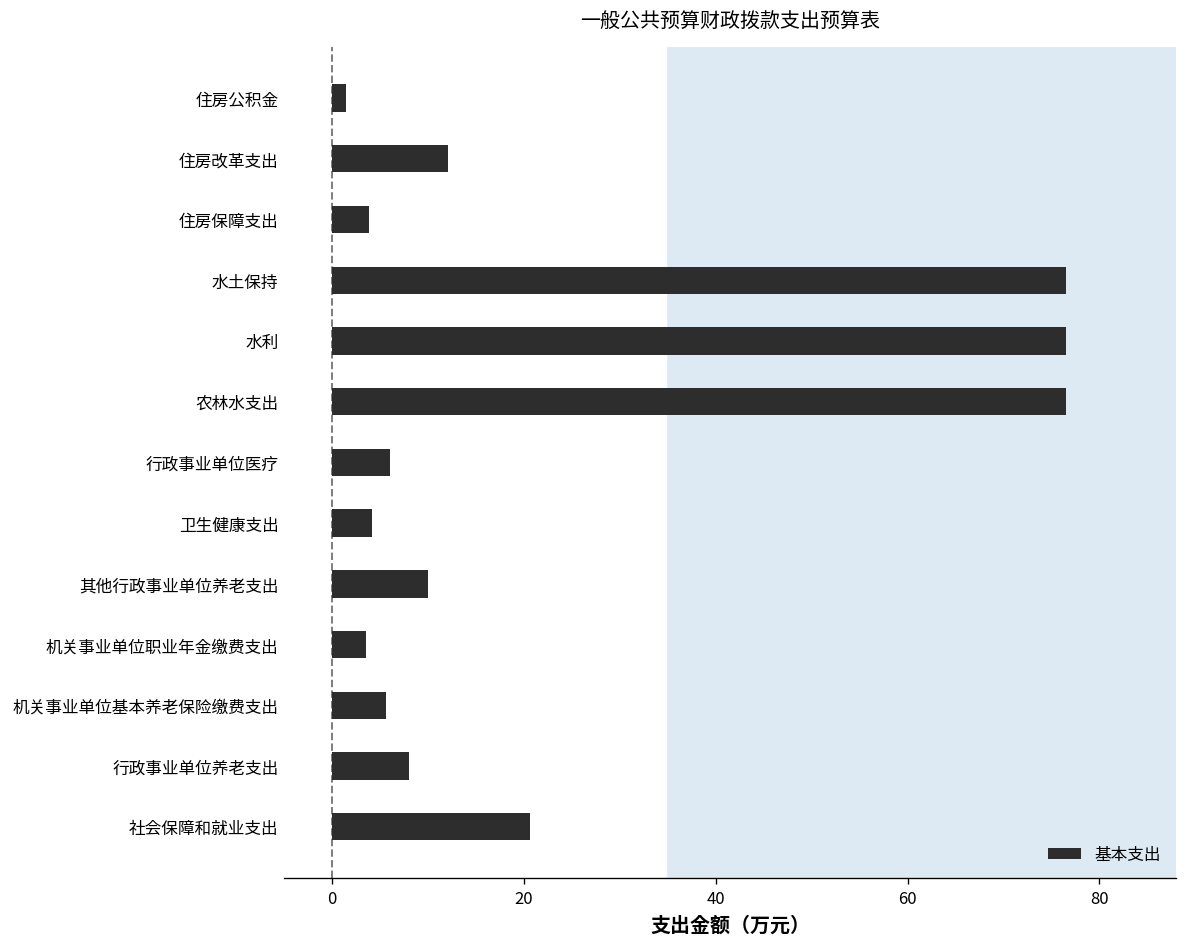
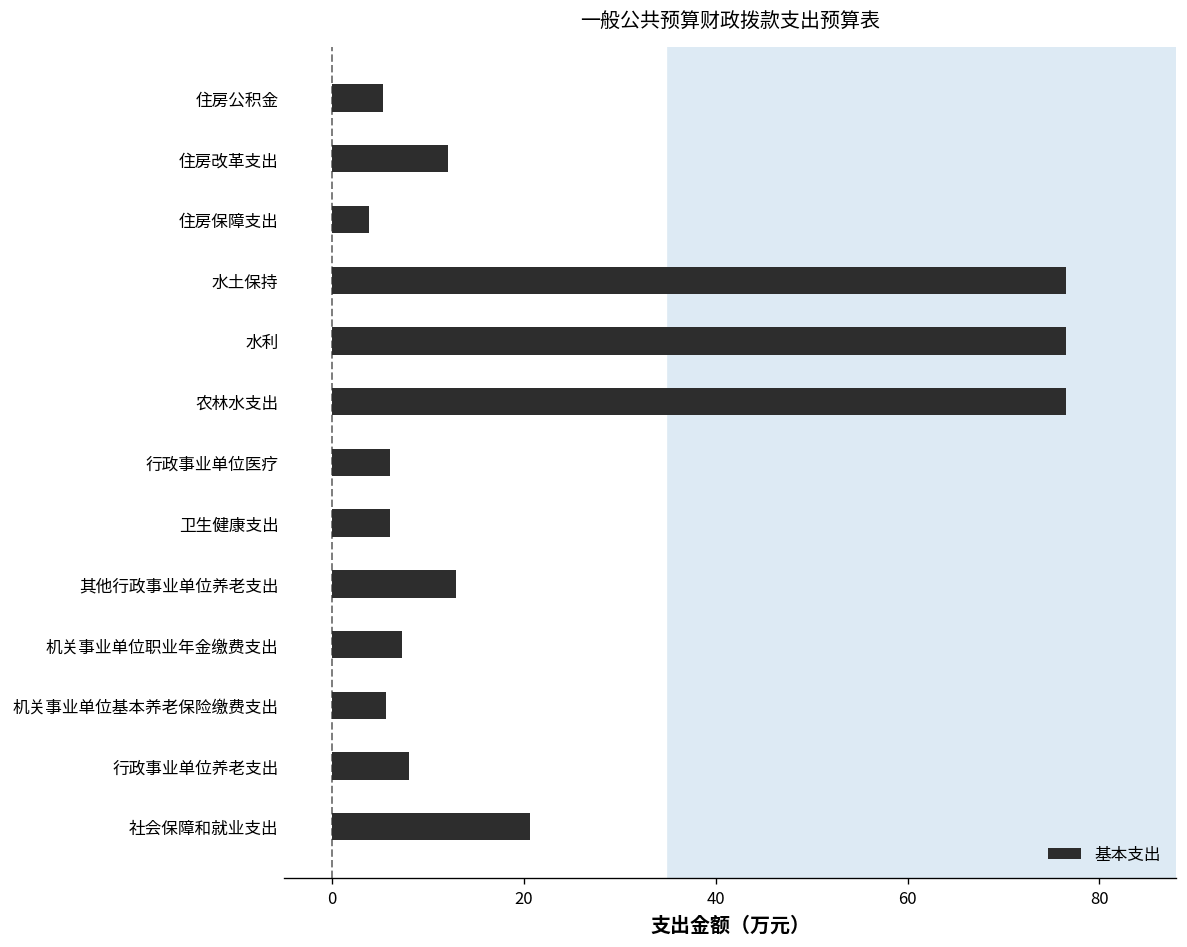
  {
-   "住房公积金": 1,
+   "住房公积金": 5,
    "住房改革支出": 12,
    "住房保障支出": 4,
    "水土保持": 77,
    "水利": 77,
    "农林水支出": 77,
    "行政事业单位医疗": 6,
-   "卫生健康支出": 4,
-   "其他行政事业单位养老支出": 10,
-   "机关事业单位职业年金缴费支出": 4,
+   "卫生健康支出": 6,
+   "其他行政事业单位养老支出": 13,
+   "机关事业单位职业年金缴费支出": 7,
    "机关事业单位基本养老保险缴费支出": 6,
    "行政事业单位养老支出": 8,
    "社会保障和就业支出": 21
  }
